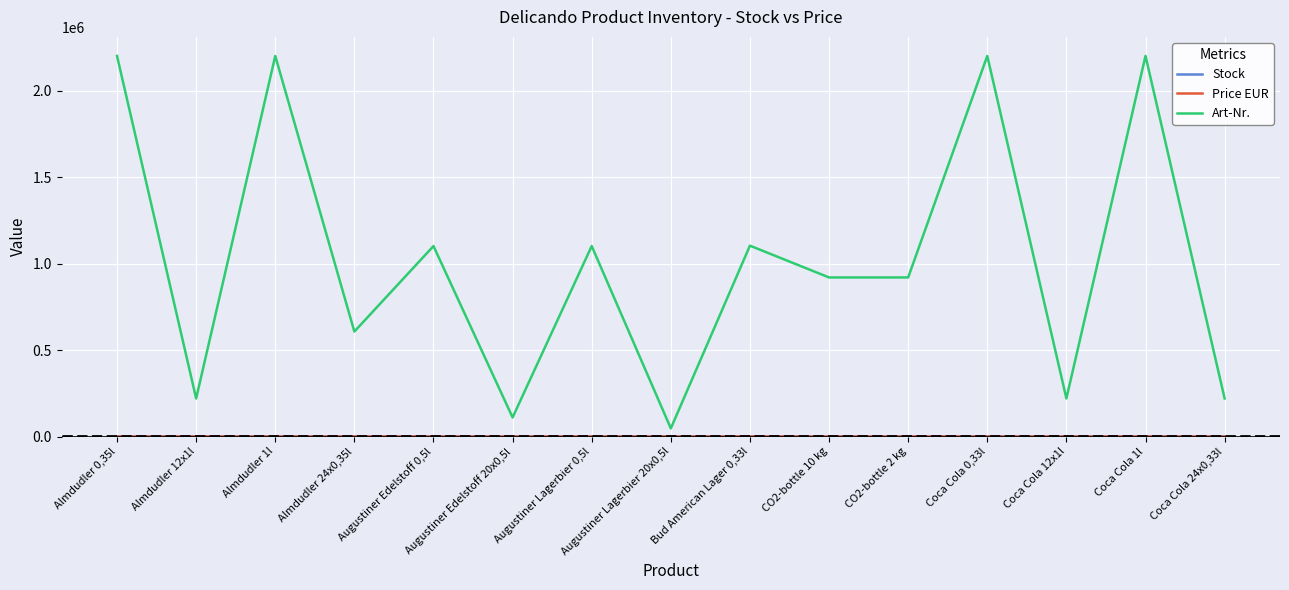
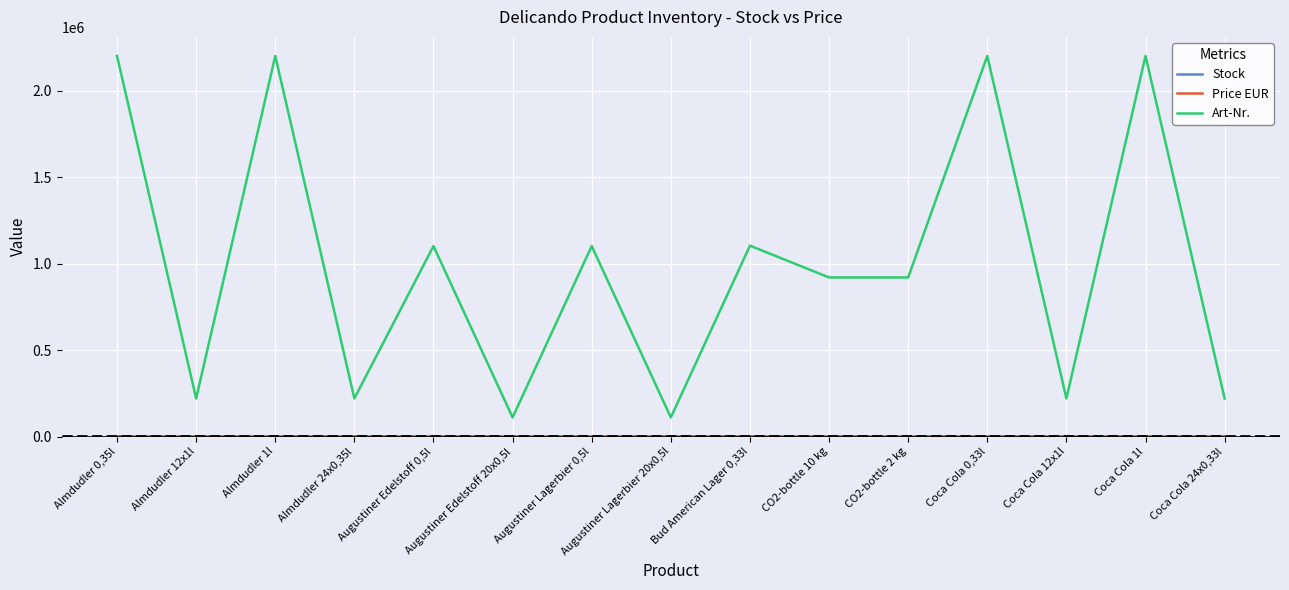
  {
    "Price EUR": {
      "Almdudler 0,35l": 0,
      "Almdudler 12x1l": 0,
      "Almdudler 1l": 0,
      "Almdudler 24x0,35l": 0,
      "Augustiner Edelstoff 0,5l": 0,
      "Augustiner Edelstoff 20x0,5l": 0,
      "Augustiner Lagerbier 0,5l": 0,
      "Augustiner Lagerbier 20x0,5l": 0,
      "Bud American Lager 0,33l": 0,
      "CO2-bottle 10 kg": 0,
      "CO2-bottle 2 kg": 0,
      "Coca Cola 0,33l": 0,
      "Coca Cola 12x1l": 0,
      "Coca Cola 1l": 0,
      "Coca Cola 24x0,33l": 0
    },
    "Art-Nr.": {
      "Almdudler 0,35l": 2200000,
      "Almdudler 12x1l": 220000,
      "Almdudler 1l": 2200000,
-     "Almdudler 24x0,35l": 610000,
+     "Almdudler 24x0,35l": 220000,
      "Augustiner Edelstoff 0,5l": 1100000,
      "Augustiner Edelstoff 20x0,5l": 110000,
      "Augustiner Lagerbier 0,5l": 1100000,
-     "Augustiner Lagerbier 20x0,5l": 50000,
+     "Augustiner Lagerbier 20x0,5l": 110000,
      "Bud American Lager 0,33l": 1100000,
      "CO2-bottle 10 kg": 920000,
      "CO2-bottle 2 kg": 920000,
      "Coca Cola 0,33l": 2200000,
      "Coca Cola 12x1l": 220000,
      "Coca Cola 1l": 2200000,
      "Coca Cola 24x0,33l": 220000
    }
  }
